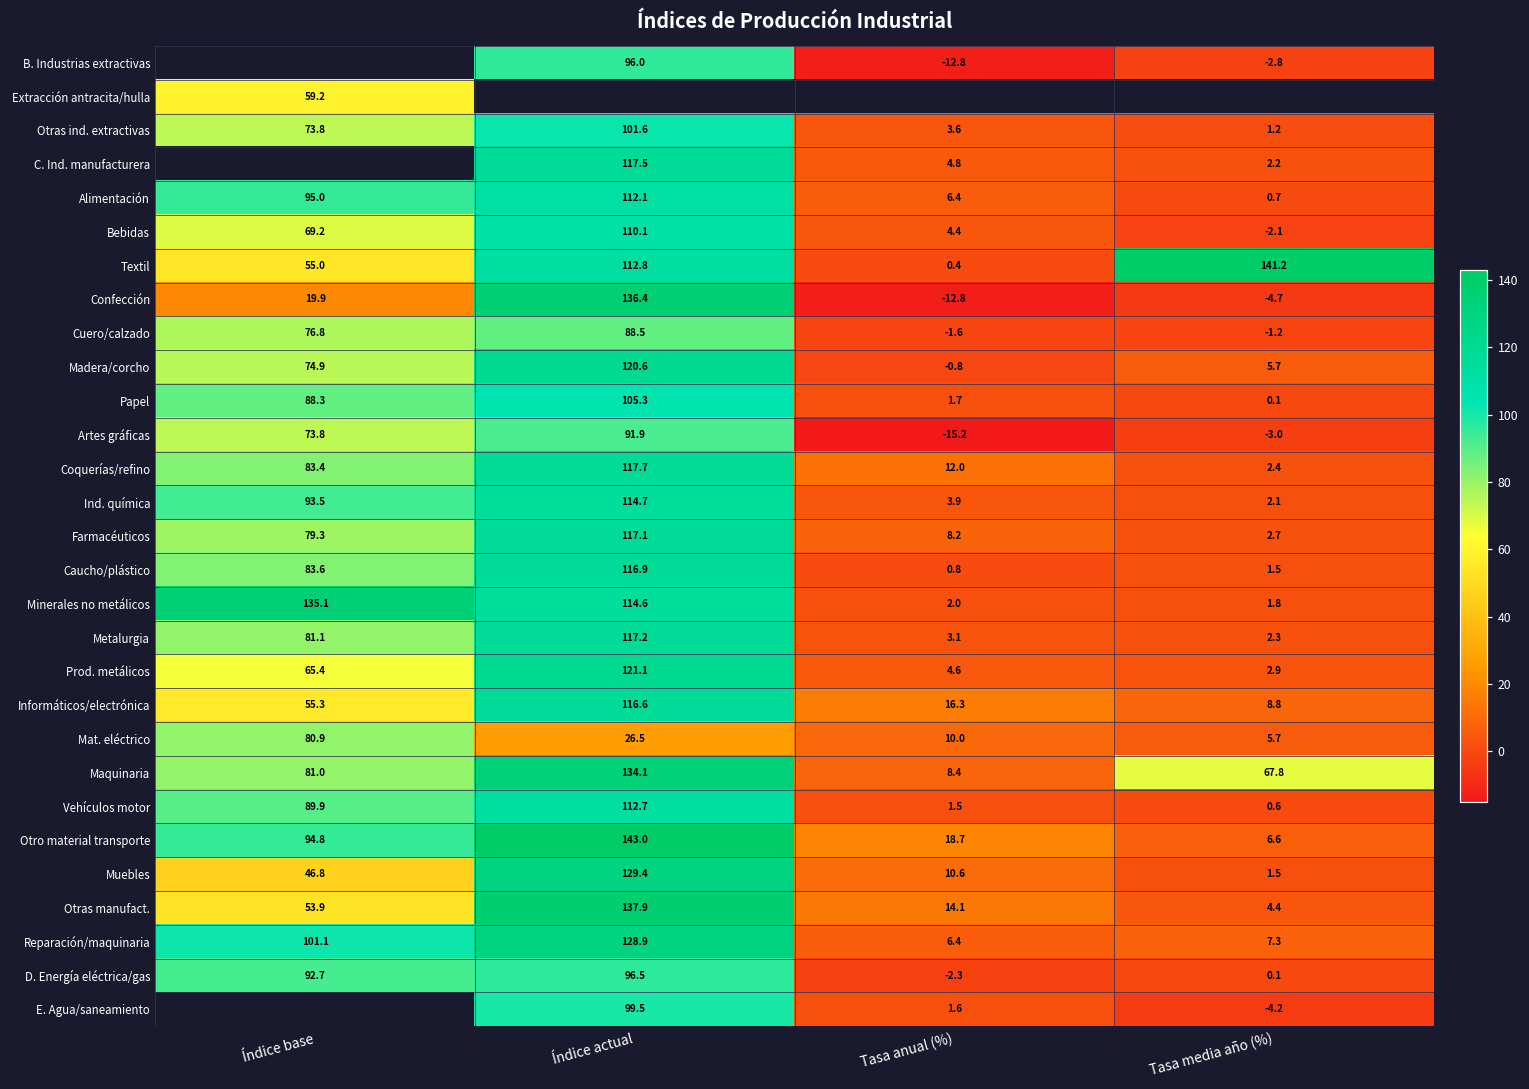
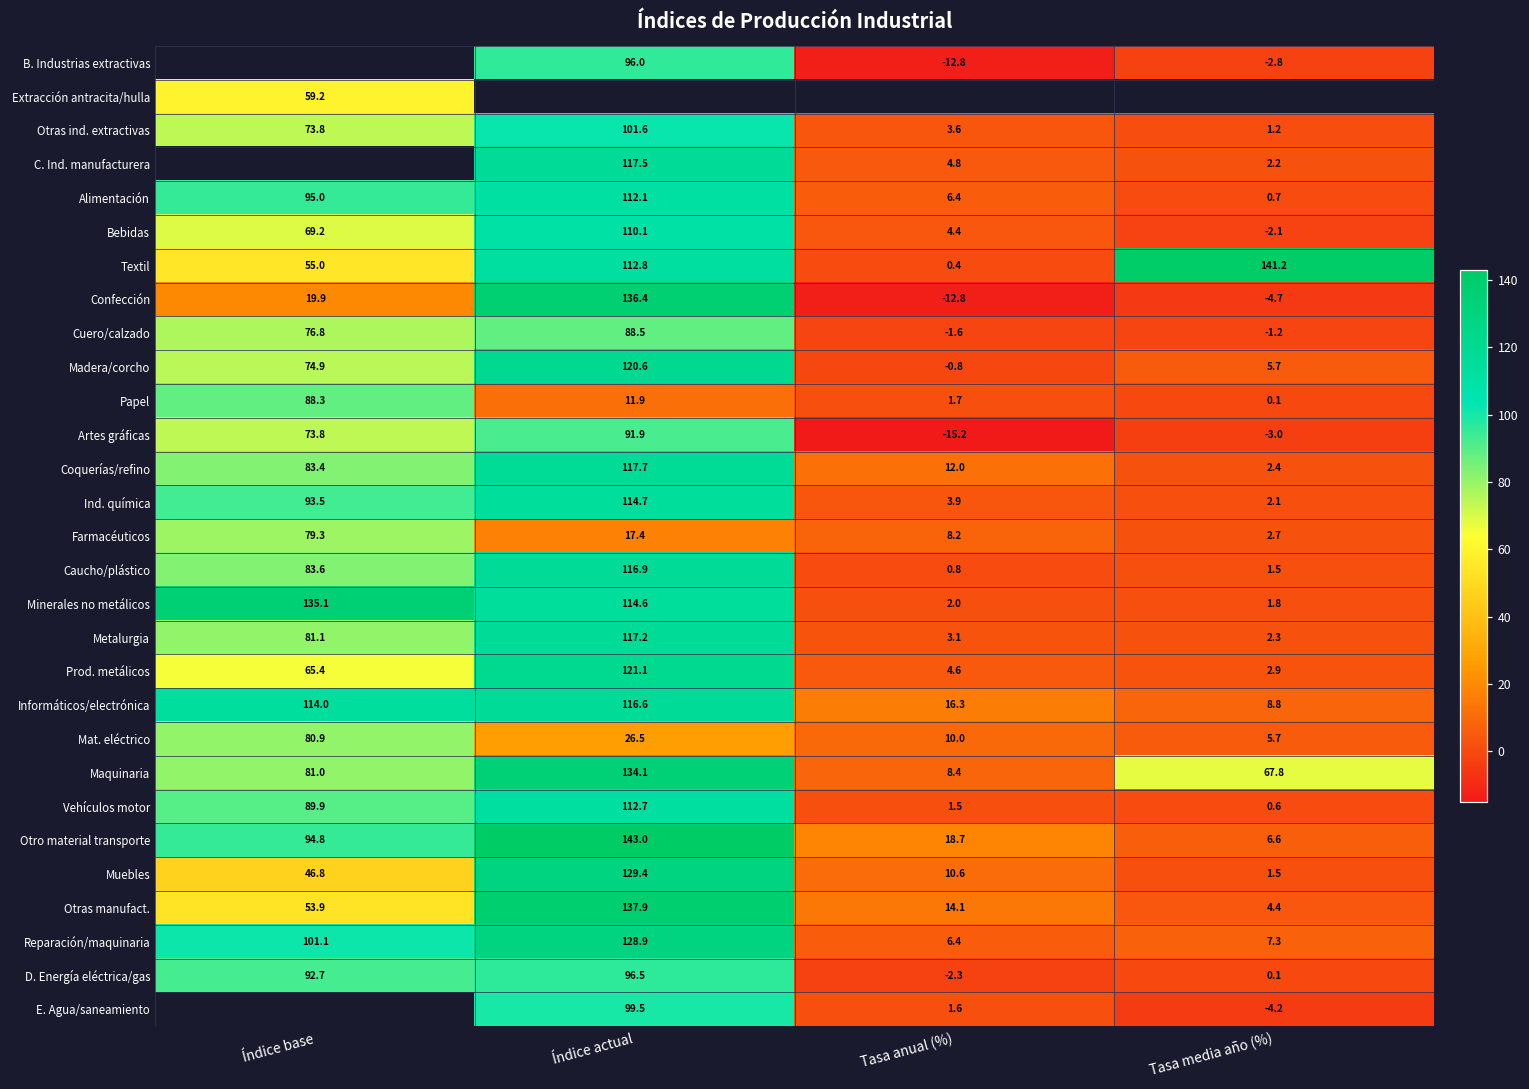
  {
    "B. Industrias extractivas": {
      "Índice actual": 96.0,
      "Tasa anual (%)": -12.8,
      "Tasa media año (%)": -2.8
    },
    "Extracción antracita/hulla": {
      "Índice base": 59.2
    },
    "Otras ind. extractivas": {
      "Índice base": 73.8,
      "Índice actual": 101.6,
      "Tasa anual (%)": 3.6,
      "Tasa media año (%)": 1.2
    },
    "C. Ind. manufacturera": {
      "Índice actual": 117.5,
      "Tasa anual (%)": 4.8,
      "Tasa media año (%)": 2.2
    },
    "Alimentación": {
      "Índice base": 95.0,
      "Índice actual": 112.1,
      "Tasa anual (%)": 6.4,
      "Tasa media año (%)": 0.7
    },
    "Bebidas": {
      "Índice base": 69.2,
      "Índice actual": 110.1,
      "Tasa anual (%)": 4.4,
      "Tasa media año (%)": -2.1
    },
    "Textil": {
      "Índice base": 55.0,
      "Índice actual": 112.8,
      "Tasa anual (%)": 0.4,
      "Tasa media año (%)": 141.2
    },
    "Confección": {
      "Índice base": 19.9,
      "Índice actual": 136.4,
      "Tasa anual (%)": -12.8,
      "Tasa media año (%)": -4.7
    },
    "Cuero/calzado": {
      "Índice base": 76.8,
      "Índice actual": 88.5,
      "Tasa anual (%)": -1.6,
      "Tasa media año (%)": -1.2
    },
    "Madera/corcho": {
      "Índice base": 74.9,
      "Índice actual": 120.6,
      "Tasa anual (%)": -0.8,
      "Tasa media año (%)": 5.7
    },
    "Papel": {
      "Índice base": 88.3,
-     "Índice actual": 105.3,
+     "Índice actual": 11.9,
      "Tasa anual (%)": 1.7,
      "Tasa media año (%)": 0.1
    },
    "Artes gráficas": {
      "Índice base": 73.8,
      "Índice actual": 91.9,
      "Tasa anual (%)": -15.2,
      "Tasa media año (%)": -3.0
    },
    "Coquerías/refino": {
      "Índice base": 83.4,
      "Índice actual": 117.7,
      "Tasa anual (%)": 12.0,
      "Tasa media año (%)": 2.4
    },
    "Ind. química": {
      "Índice base": 93.5,
      "Índice actual": 114.7,
      "Tasa anual (%)": 3.9,
      "Tasa media año (%)": 2.1
    },
    "Farmacéuticos": {
      "Índice base": 79.3,
-     "Índice actual": 117.1,
+     "Índice actual": 17.4,
      "Tasa anual (%)": 8.2,
      "Tasa media año (%)": 2.7
    },
    "Caucho/plástico": {
      "Índice base": 83.6,
      "Índice actual": 116.9,
      "Tasa anual (%)": 0.8,
      "Tasa media año (%)": 1.5
    },
    "Minerales no metálicos": {
      "Índice base": 135.1,
      "Índice actual": 114.6,
      "Tasa anual (%)": 2.0,
      "Tasa media año (%)": 1.8
    },
    "Metalurgia": {
      "Índice base": 81.1,
      "Índice actual": 117.2,
      "Tasa anual (%)": 3.1,
      "Tasa media año (%)": 2.3
    },
    "Prod. metálicos": {
      "Índice base": 65.4,
      "Índice actual": 121.1,
      "Tasa anual (%)": 4.6,
      "Tasa media año (%)": 2.9
    },
    "Informáticos/electrónica": {
-     "Índice base": 55.3,
+     "Índice base": 114.0,
      "Índice actual": 116.6,
      "Tasa anual (%)": 16.3,
      "Tasa media año (%)": 8.8
    },
    "Mat. eléctrico": {
      "Índice base": 80.9,
      "Índice actual": 26.5,
      "Tasa anual (%)": 10.0,
      "Tasa media año (%)": 5.7
    },
    "Maquinaria": {
      "Índice base": 81.0,
      "Índice actual": 134.1,
      "Tasa anual (%)": 8.4,
      "Tasa media año (%)": 67.8
    },
    "Vehículos motor": {
      "Índice base": 89.9,
      "Índice actual": 112.7,
      "Tasa anual (%)": 1.5,
      "Tasa media año (%)": 0.6
    },
    "Otro material transporte": {
      "Índice base": 94.8,
      "Índice actual": 143.0,
      "Tasa anual (%)": 18.7,
      "Tasa media año (%)": 6.6
    },
    "Muebles": {
      "Índice base": 46.8,
      "Índice actual": 129.4,
      "Tasa anual (%)": 10.6,
      "Tasa media año (%)": 1.5
    },
    "Otras manufact.": {
      "Índice base": 53.9,
      "Índice actual": 137.9,
      "Tasa anual (%)": 14.1,
      "Tasa media año (%)": 4.4
    },
    "Reparación/maquinaria": {
      "Índice base": 101.1,
      "Índice actual": 128.9,
      "Tasa anual (%)": 6.4,
      "Tasa media año (%)": 7.3
    },
    "D. Energía eléctrica/gas": {
      "Índice base": 92.7,
      "Índice actual": 96.5,
      "Tasa anual (%)": -2.3,
      "Tasa media año (%)": 0.1
    },
    "E. Agua/saneamiento": {
      "Índice actual": 99.5,
      "Tasa anual (%)": 1.6,
      "Tasa media año (%)": -4.2
    }
  }
